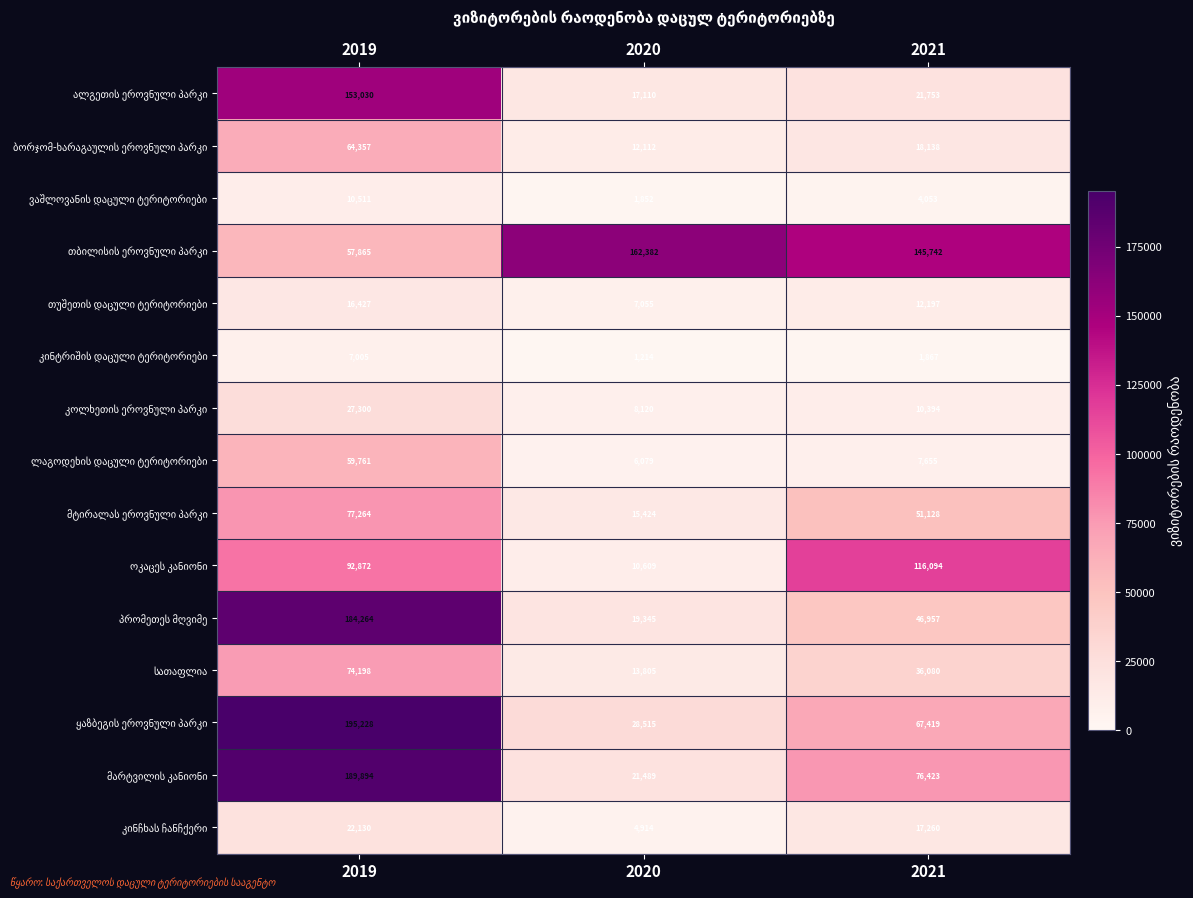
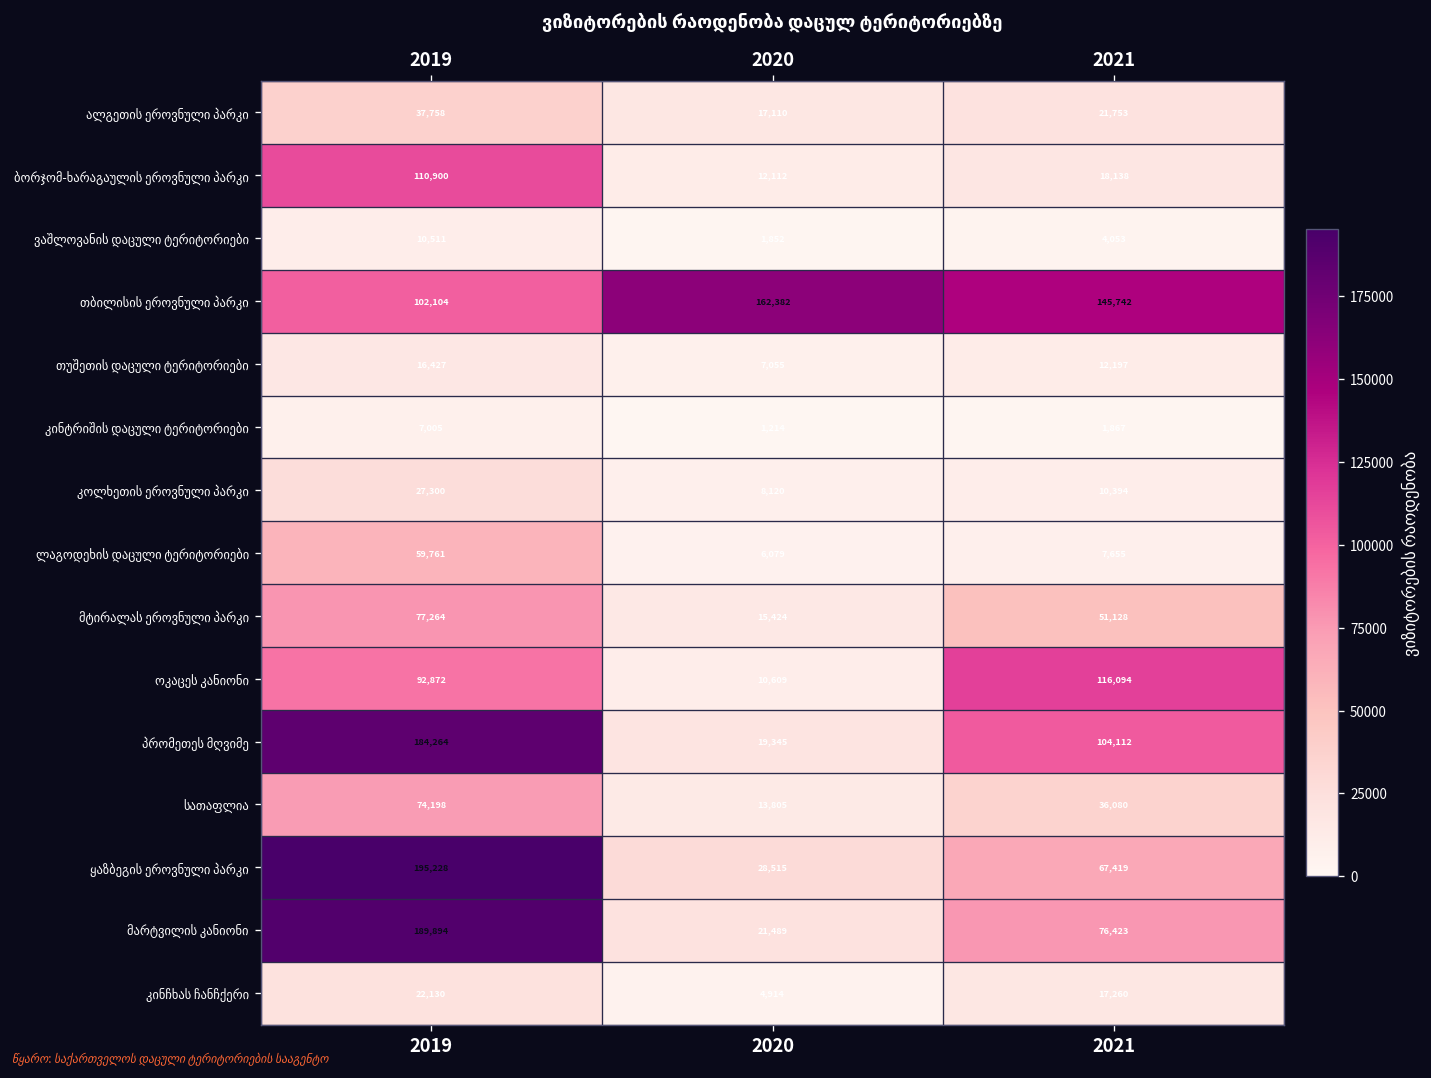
  {
    "ალგეთის ეროვნული პარკი": {
-     "2019": "153,030"
+     "2019": "37,758"
    },
    "ბორჯომ-ხარაგაულის ეროვნული პარკი": {
-     "2019": "64,357"
+     "2019": "110,900"
    },
    "თბილისის ეროვნული პარკი": {
-     "2019": "57,865",
+     "2019": "102,104",
      "2020": "162,382",
      "2021": "145,742"
    },
    "ლაგოდეხის დაცული ტერიტორიები": {
      "2019": "59,761"
    },
    "მტირალას ეროვნული პარკი": {
      "2019": "77,264",
      "2021": "51,128"
    },
    "ოკაცეს კანიონი": {
      "2019": "92,872",
      "2021": "116,094"
    },
    "პრომეთეს მღვიმე": {
      "2019": "184,264",
-     "2021": "46,957"
+     "2021": "104,112"
    },
    "სათაფლია": {
      "2019": "74,198",
      "2021": "36,080"
    },
    "ყაზბეგის ეროვნული პარკი": {
      "2019": "195,228",
      "2021": "67,419"
    },
    "მარტვილის კანიონი": {
      "2019": "189,894",
      "2021": "76,423"
    }
  }
